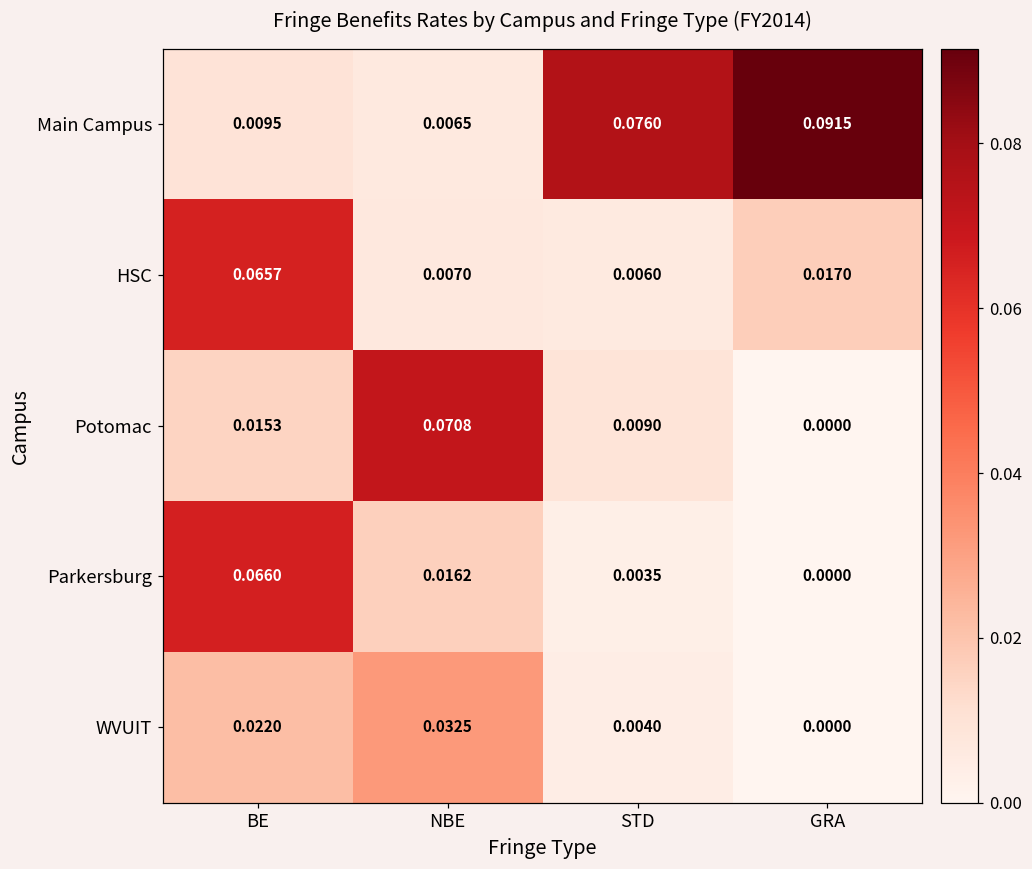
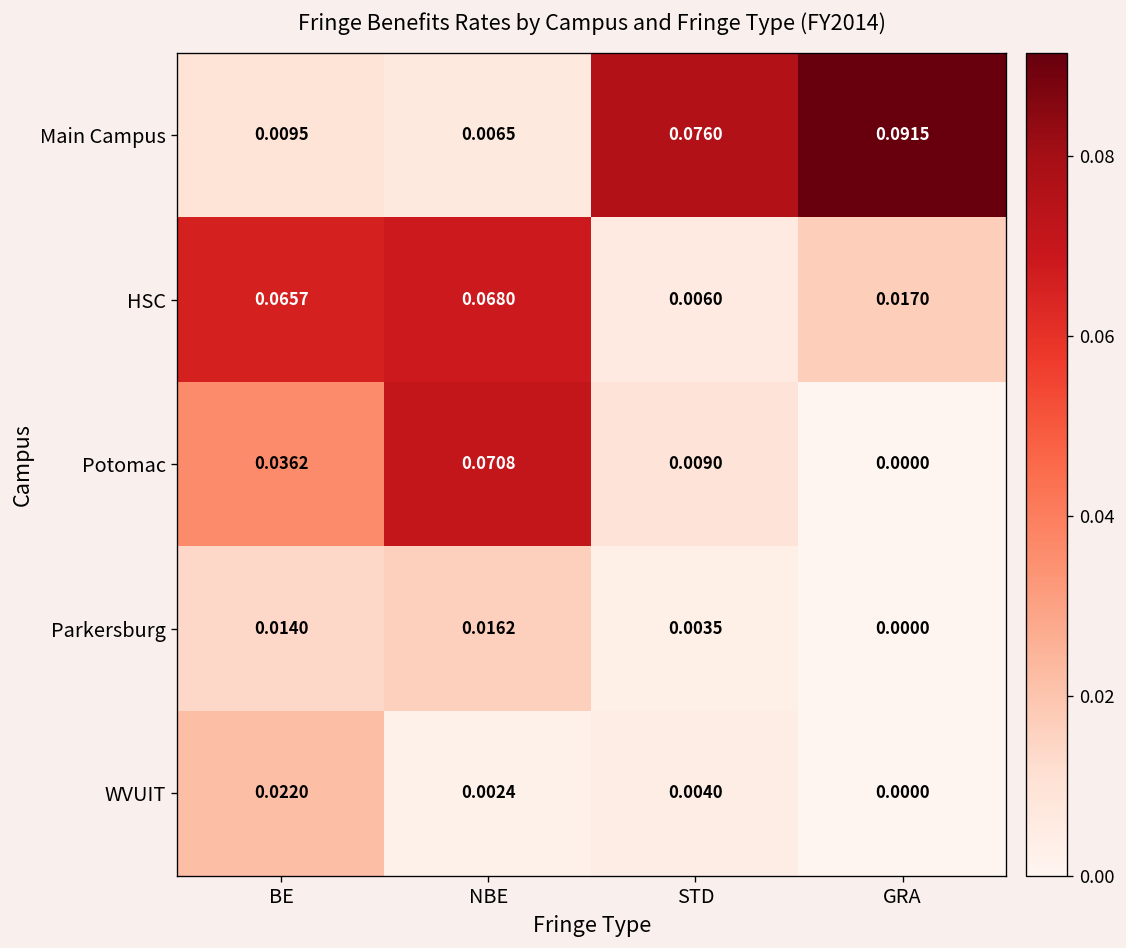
  {
    "Main Campus": {
      "BE": 0.0095,
      "NBE": 0.0065,
      "STD": 0.0760,
      "GRA": 0.0915
    },
    "HSC": {
      "BE": 0.0657,
-     "NBE": 0.0070,
+     "NBE": 0.0680,
      "STD": 0.0060,
      "GRA": 0.0170
    },
    "Potomac": {
-     "BE": 0.0153,
+     "BE": 0.0362,
      "NBE": 0.0708,
      "STD": 0.0090,
      "GRA": 0.0000
    },
    "Parkersburg": {
-     "BE": 0.0660,
+     "BE": 0.0140,
      "NBE": 0.0162,
      "STD": 0.0035,
      "GRA": 0.0000
    },
    "WVUIT": {
      "BE": 0.0220,
-     "NBE": 0.0325,
+     "NBE": 0.0024,
      "STD": 0.0040,
      "GRA": 0.0000
    }
  }
